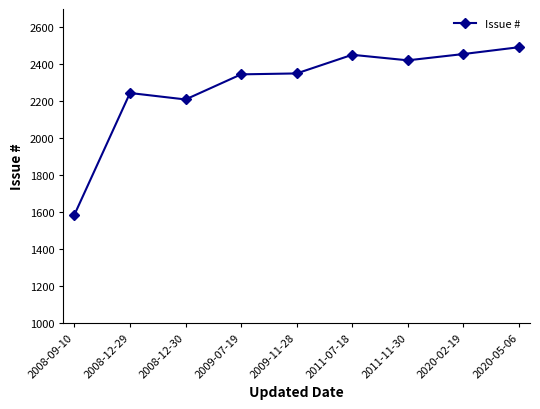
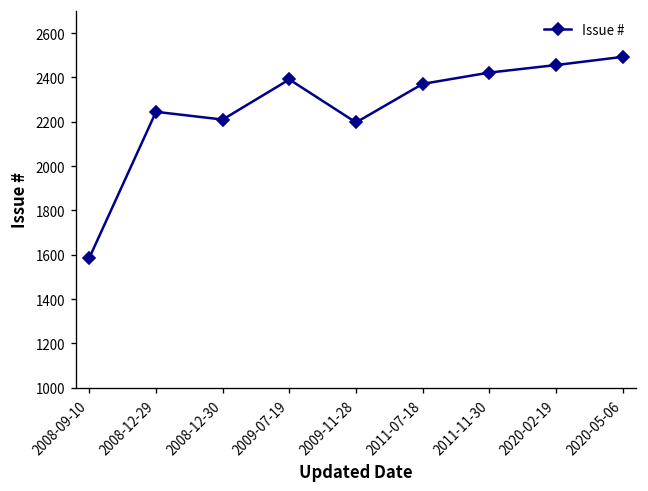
  {
    "2008-09-10": 1590,
    "2008-12-29": 2250,
    "2008-12-30": 2210,
-   "2009-07-19": 2350,
-   "2009-11-28": 2350,
-   "2011-07-18": 2450,
+   "2009-07-19": 2390,
+   "2009-11-28": 2200,
+   "2011-07-18": 2370,
    "2011-11-30": 2420,
    "2020-02-19": 2460,
    "2020-05-06": 2490
  }
